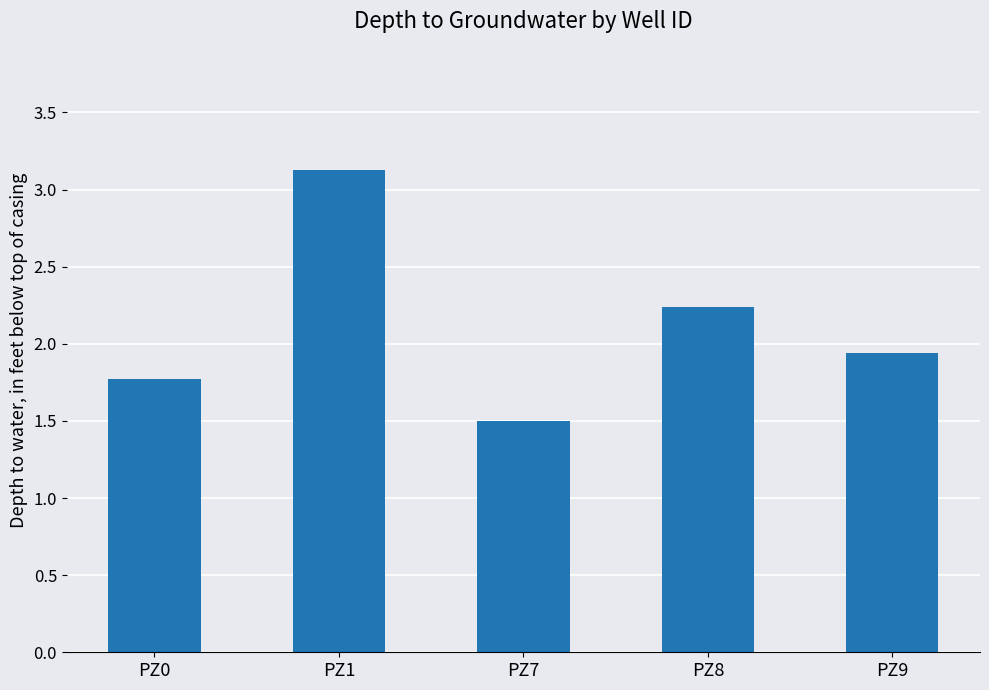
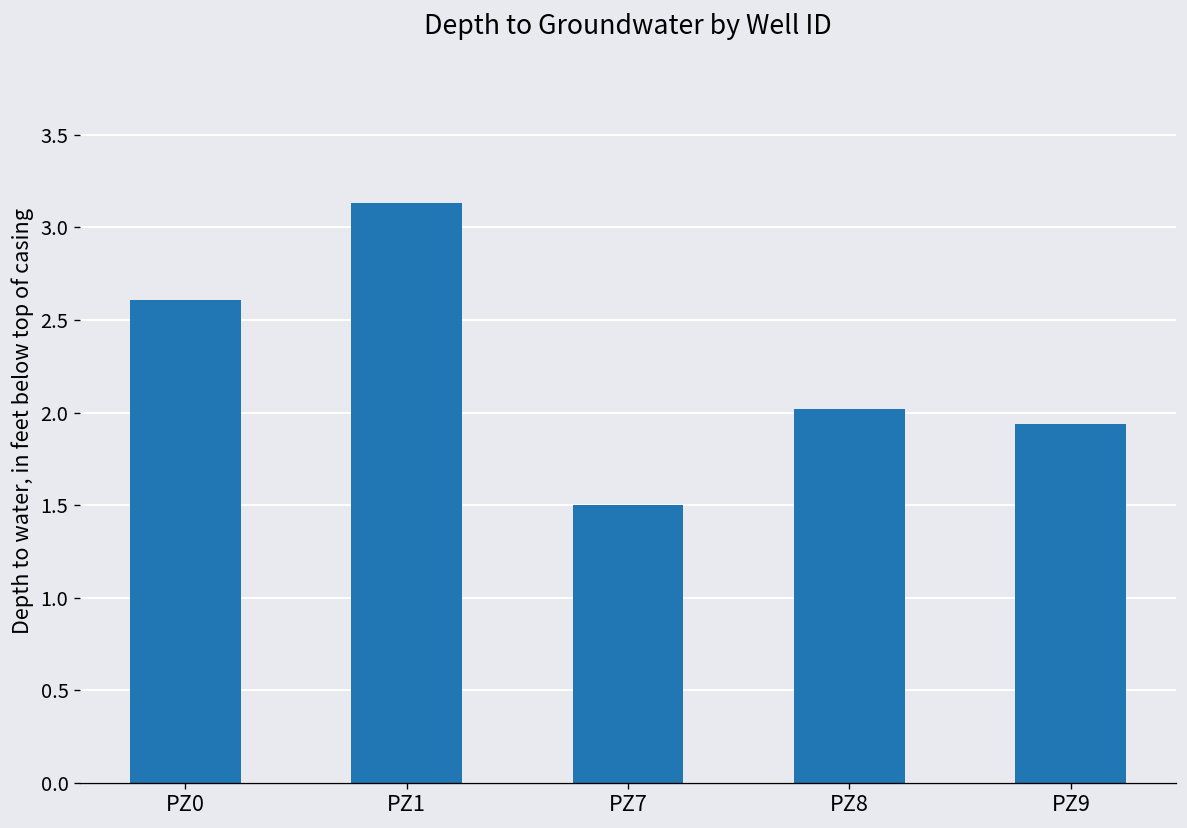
  {
-   "PZ0": 1.77,
+   "PZ0": 2.61,
    "PZ1": 3.13,
    "PZ7": 1.50,
-   "PZ8": 2.24,
+   "PZ8": 2.02,
    "PZ9": 1.94
  }
